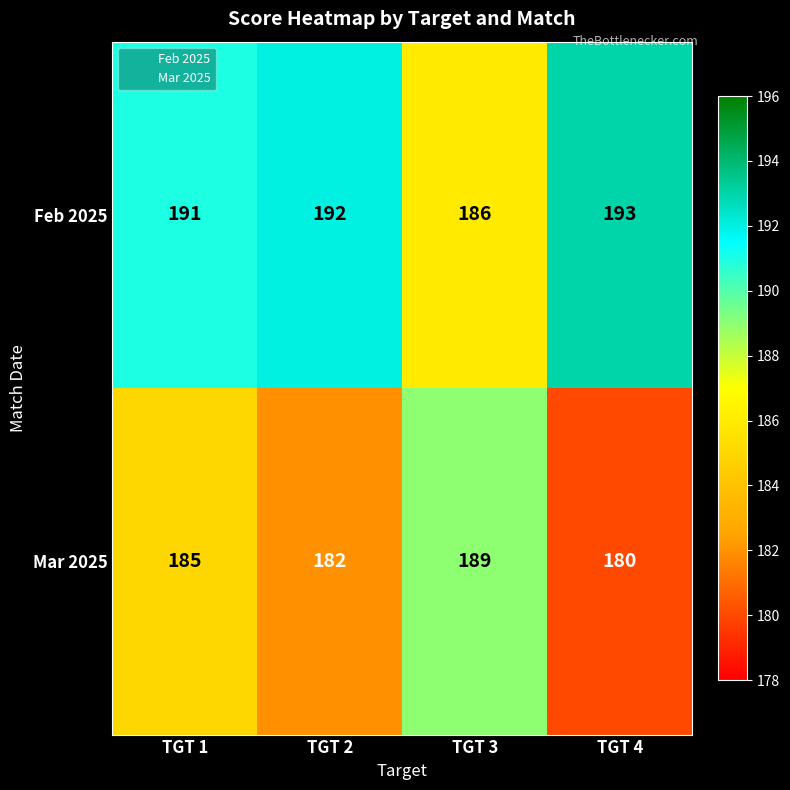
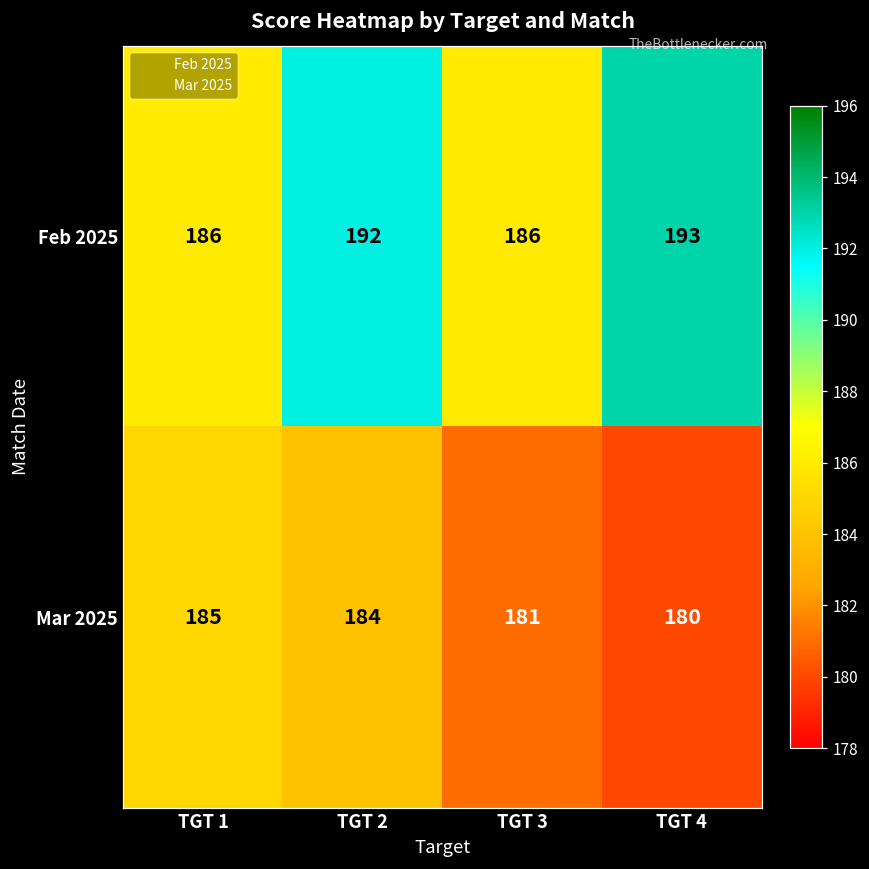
  {
    "Feb 2025": {
-     "TGT 1": 191,
+     "TGT 1": 186,
      "TGT 2": 192,
      "TGT 3": 186,
      "TGT 4": 193
    },
    "Mar 2025": {
      "TGT 1": 185,
-     "TGT 2": 182,
-     "TGT 3": 189,
+     "TGT 2": 184,
+     "TGT 3": 181,
      "TGT 4": 180
    }
  }
